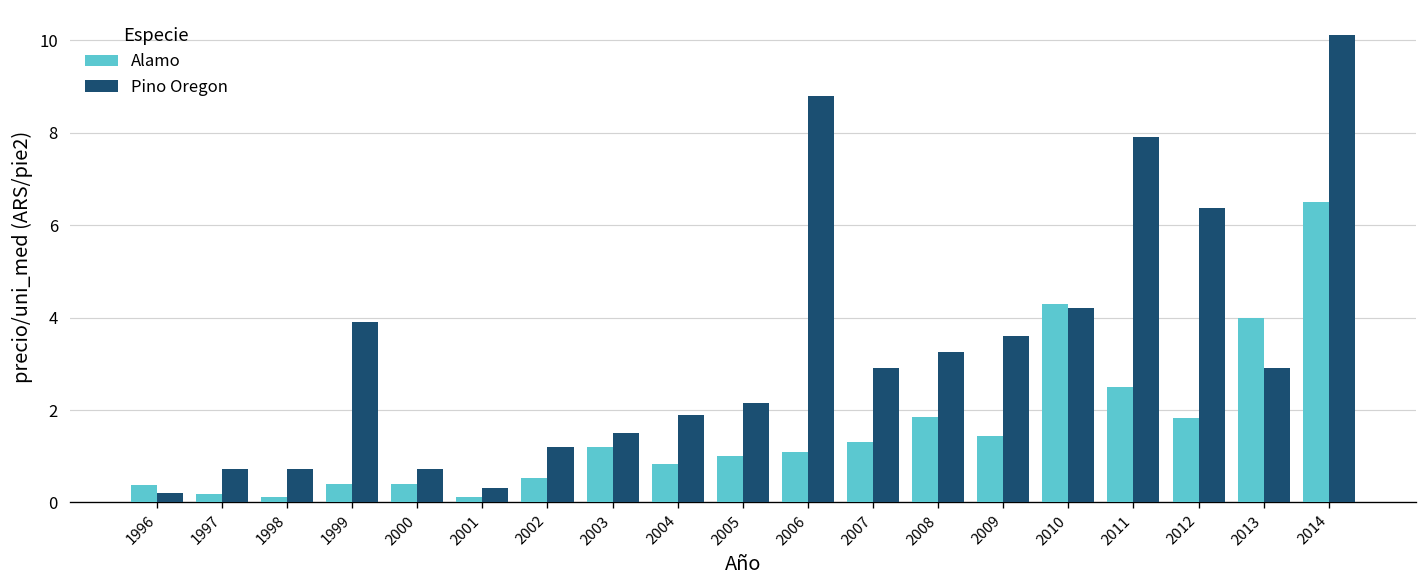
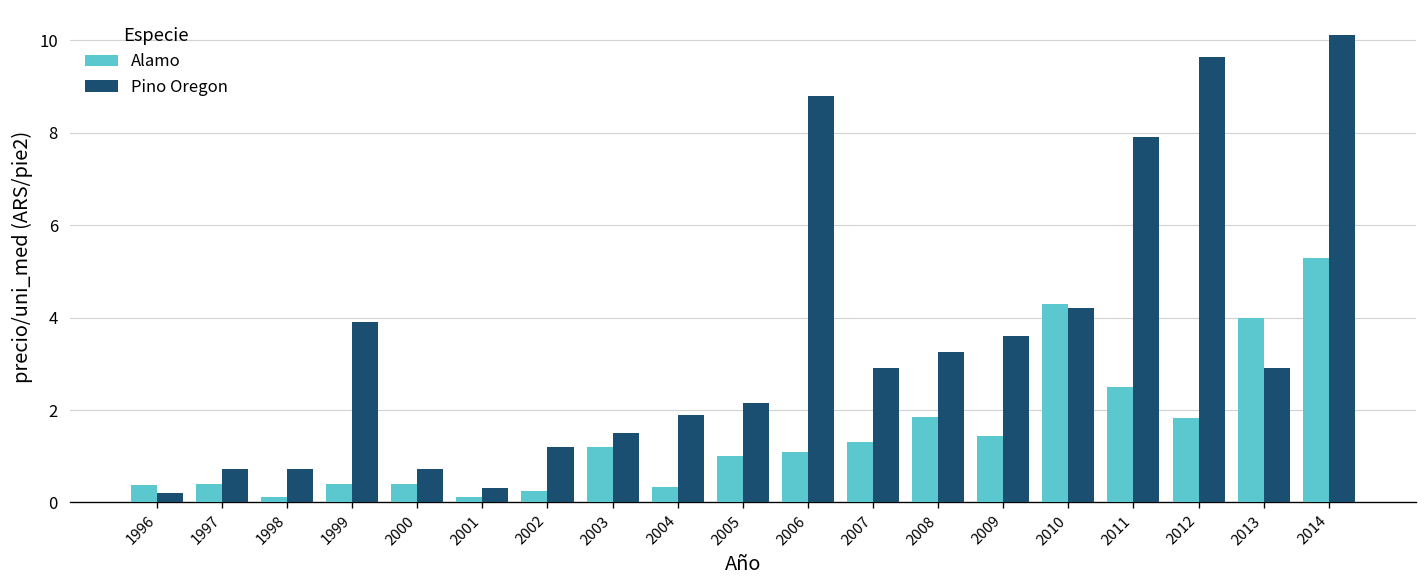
  {
    "Alamo": {
      "1996": 0.4,
-     "1997": 0.2,
+     "1997": 0.4,
      "1998": 0.1,
      "1999": 0.4,
      "2000": 0.4,
      "2001": 0.1,
-     "2002": 0.5,
+     "2002": 0.3,
      "2003": 1.2,
-     "2004": 0.8,
+     "2004": 0.3,
      "2005": 1.0,
      "2006": 1.1,
      "2007": 1.3,
      "2008": 1.9,
      "2009": 1.4,
      "2010": 4.3,
      "2011": 2.5,
      "2012": 1.8,
      "2013": 4.0,
-     "2014": 6.5
+     "2014": 5.3
    },
    "Pino Oregon": {
      "1996": 0.2,
      "1997": 0.7,
      "1998": 0.7,
      "1999": 3.9,
      "2000": 0.7,
      "2001": 0.3,
      "2002": 1.2,
      "2003": 1.5,
      "2004": 1.9,
      "2005": 2.2,
      "2006": 8.8,
      "2007": 2.9,
      "2008": 3.3,
      "2009": 3.6,
      "2010": 4.2,
      "2011": 7.9,
-     "2012": 6.4,
+     "2012": 9.6,
      "2013": 2.9,
      "2014": 10.1
    }
  }
